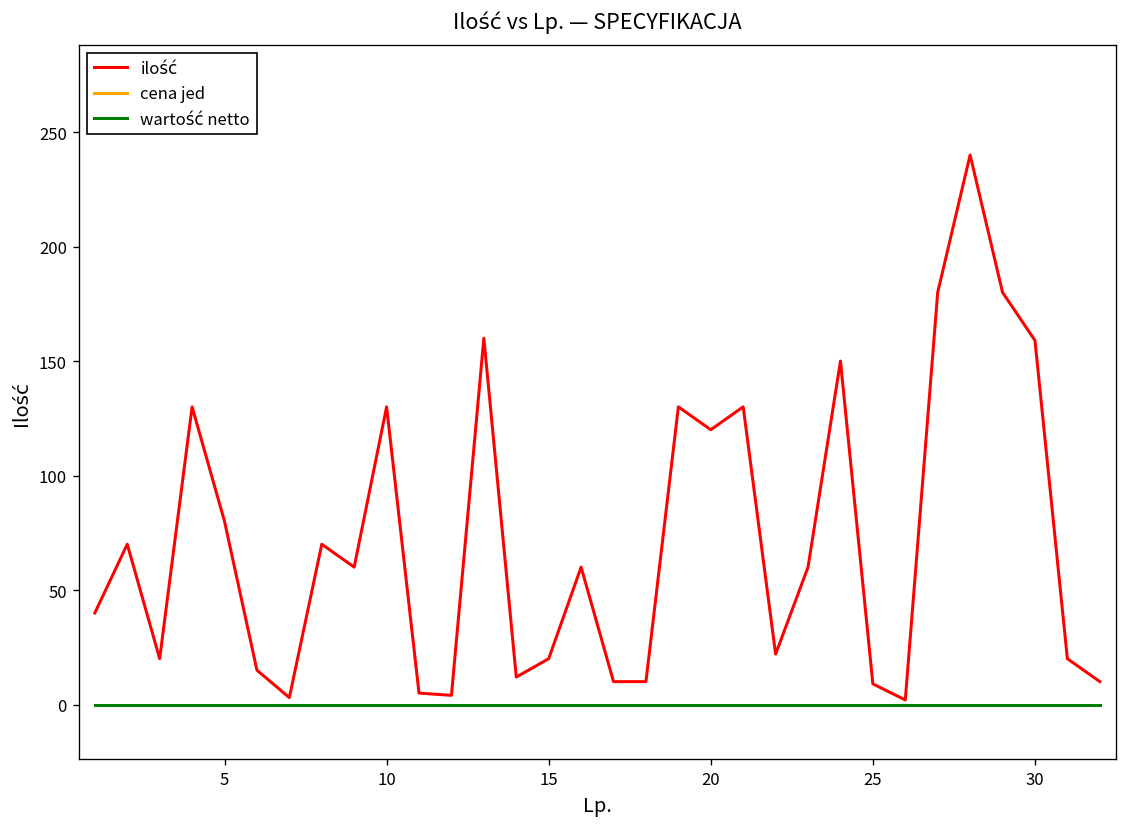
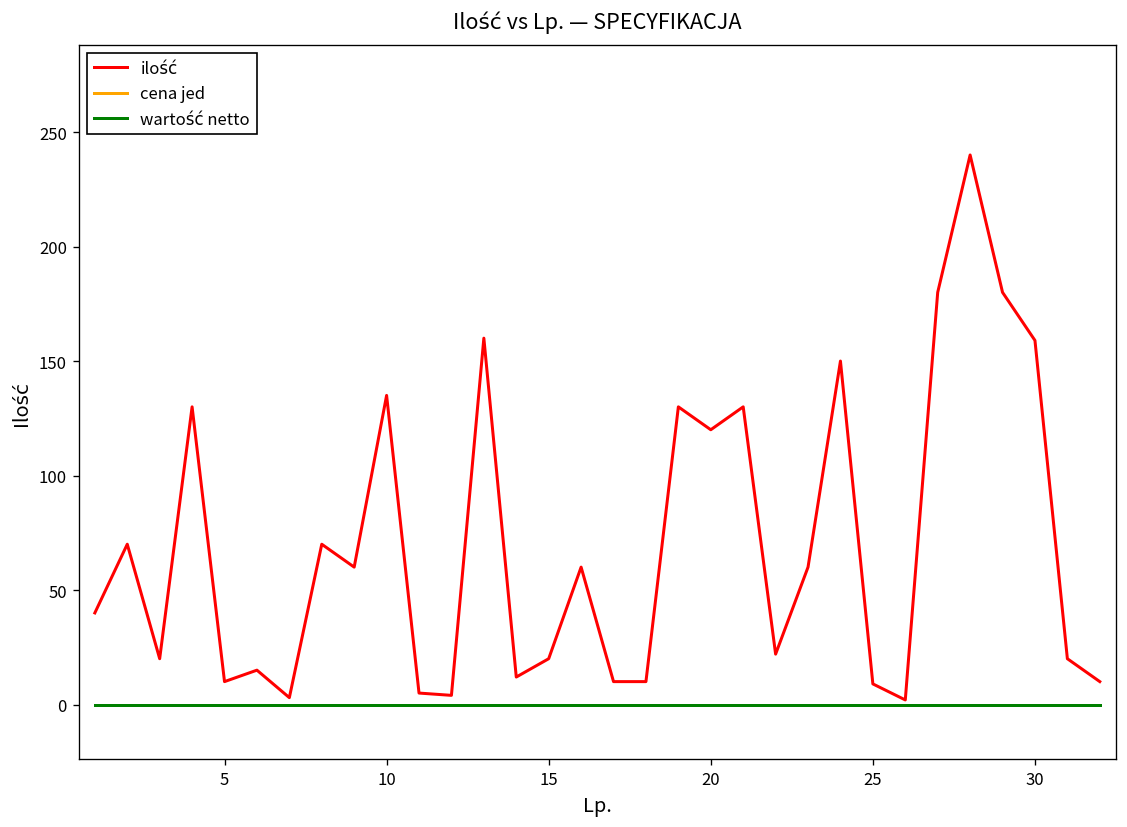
  {
    "ilość": {
-     "5": 80,
-     "10": 130,
+     "5": 10,
+     "10": 135,
      "15": 20,
      "20": 120,
      "25": 9,
      "30": 159
    },
    "wartość netto": {
      "5": 0,
      "10": 0,
      "15": 0,
      "20": 0,
      "25": 0,
      "30": 0
    }
  }
